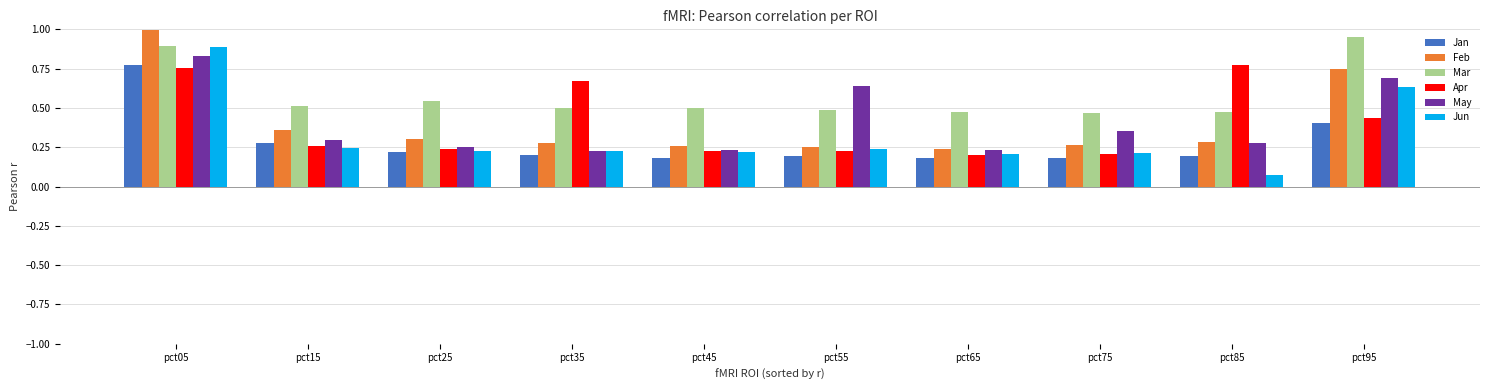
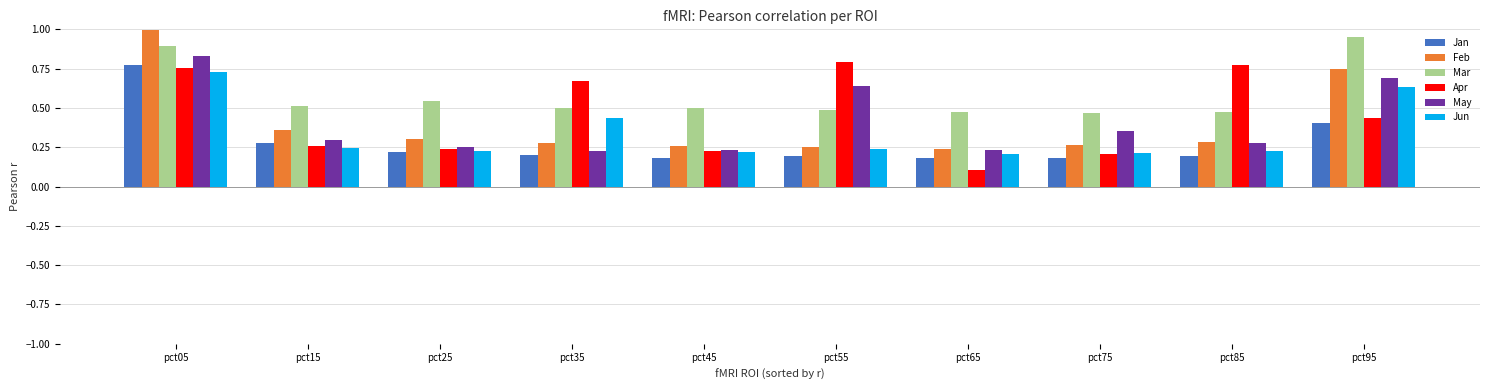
  {
    "Jan": {
      "pct05": 0.78,
      "pct15": 0.28,
      "pct25": 0.22,
      "pct35": 0.20,
      "pct45": 0.18,
      "pct55": 0.19,
      "pct65": 0.18,
      "pct75": 0.18,
      "pct85": 0.20,
      "pct95": 0.40
    },
    "Feb": {
      "pct05": 0.99,
      "pct15": 0.36,
      "pct25": 0.31,
      "pct35": 0.28,
      "pct45": 0.26,
      "pct55": 0.25,
      "pct65": 0.24,
      "pct75": 0.26,
      "pct85": 0.29,
      "pct95": 0.75
    },
    "Mar": {
      "pct05": 0.90,
      "pct15": 0.51,
      "pct25": 0.54,
      "pct35": 0.50,
      "pct45": 0.50,
      "pct55": 0.49,
      "pct65": 0.47,
      "pct75": 0.47,
      "pct85": 0.47,
      "pct95": 0.95
    },
    "Apr": {
      "pct05": 0.76,
      "pct15": 0.26,
      "pct25": 0.24,
      "pct35": 0.67,
      "pct45": 0.22,
-     "pct55": 0.22,
-     "pct65": 0.20,
+     "pct55": 0.79,
+     "pct65": 0.11,
      "pct75": 0.20,
      "pct85": 0.77,
      "pct95": 0.44
    },
    "May": {
      "pct05": 0.83,
      "pct15": 0.30,
      "pct25": 0.25,
      "pct35": 0.23,
      "pct45": 0.23,
      "pct55": 0.64,
      "pct65": 0.23,
      "pct75": 0.36,
      "pct85": 0.28,
      "pct95": 0.69
    },
    "Jun": {
-     "pct05": 0.89,
+     "pct05": 0.73,
      "pct15": 0.24,
      "pct25": 0.23,
-     "pct35": 0.22,
+     "pct35": 0.43,
      "pct45": 0.22,
      "pct55": 0.24,
      "pct65": 0.21,
      "pct75": 0.22,
-     "pct85": 0.08,
+     "pct85": 0.22,
      "pct95": 0.63
    }
  }
